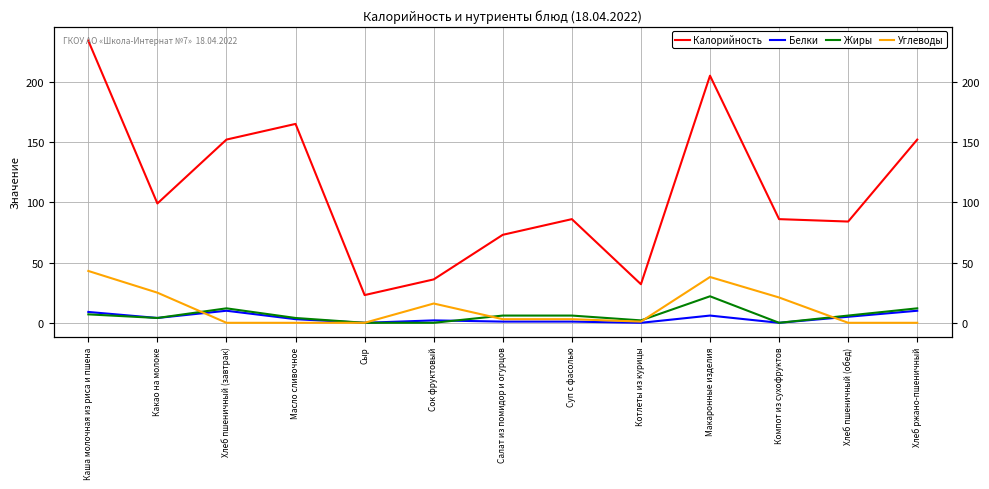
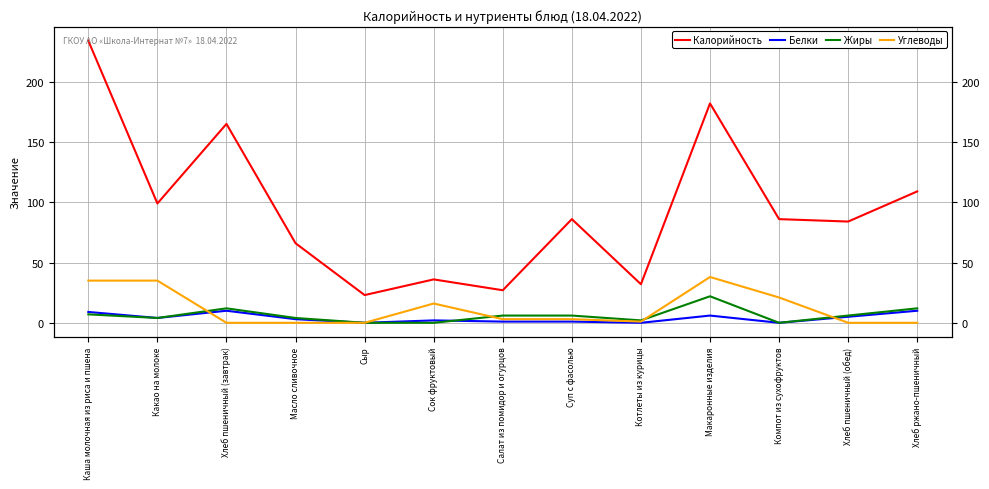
  {
    "Калорийность": {
      "Какао на молоке": 99,
-     "Хлеб пшеничный (завтрак)": 152,
-     "Масло сливочное": 165,
+     "Хлеб пшеничный (завтрак)": 165,
+     "Масло сливочное": 66,
      "Сыр": 23,
      "Сок фруктовый": 36,
-     "Салат из помидор и огурцов": 73,
+     "Салат из помидор и огурцов": 27,
      "Суп с фасолью": 86,
      "Котлеты из курицы": 32,
-     "Макаронные изделия": 205,
+     "Макаронные изделия": 182,
      "Компот из сухофруктов": 86,
      "Хлеб пшеничный (обед)": 84,
-     "Хлеб ржано-пшеничный": 152
+     "Хлеб ржано-пшеничный": 109
    },
    "Белки": {
      "Макаронные изделия": 6
    },
    "Жиры": {
      "Салат из помидор и огурцов": 6,
      "Суп с фасолью": 6,
      "Макаронные изделия": 22
    },
    "Углеводы": {
-     "Каша молочная из риса и пшена": 43,
-     "Какао на молоке": 25,
+     "Каша молочная из риса и пшена": 35,
+     "Какао на молоке": 35,
      "Хлеб пшеничный (завтрак)": 0,
      "Масло сливочное": 0,
      "Сок фруктовый": 16,
      "Макаронные изделия": 38,
      "Компот из сухофруктов": 21,
      "Хлеб пшеничный (обед)": 0,
      "Хлеб ржано-пшеничный": 0
    }
  }
